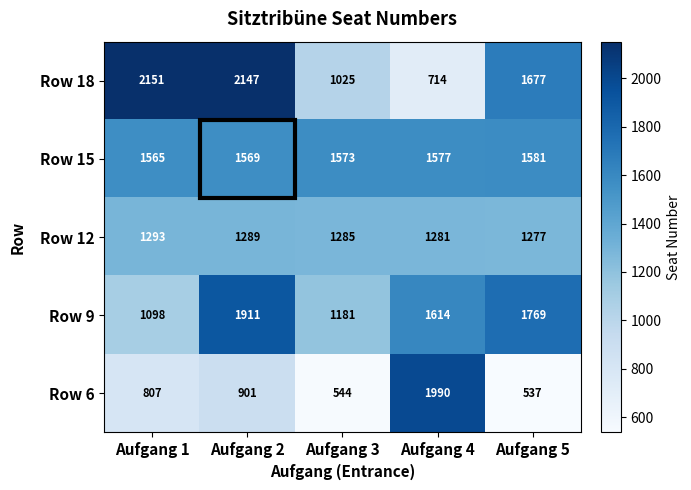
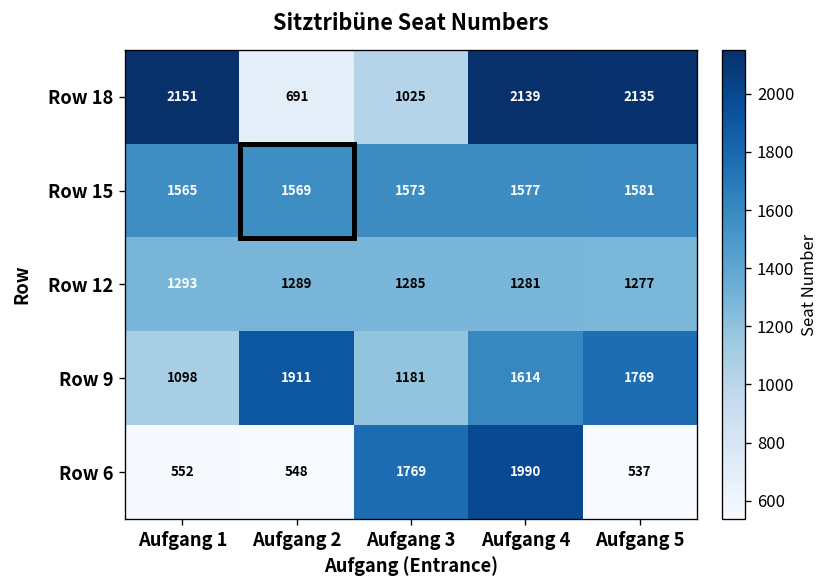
  {
    "Row 18": {
      "Aufgang 1": 2151,
-     "Aufgang 2": 2147,
+     "Aufgang 2": 691,
      "Aufgang 3": 1025,
-     "Aufgang 4": 714,
-     "Aufgang 5": 1677
+     "Aufgang 4": 2139,
+     "Aufgang 5": 2135
    },
    "Row 15": {
      "Aufgang 1": 1565,
      "Aufgang 2": 1569,
      "Aufgang 3": 1573,
      "Aufgang 4": 1577,
      "Aufgang 5": 1581
    },
    "Row 12": {
      "Aufgang 1": 1293,
      "Aufgang 2": 1289,
      "Aufgang 3": 1285,
      "Aufgang 4": 1281,
      "Aufgang 5": 1277
    },
    "Row 9": {
      "Aufgang 1": 1098,
      "Aufgang 2": 1911,
      "Aufgang 3": 1181,
      "Aufgang 4": 1614,
      "Aufgang 5": 1769
    },
    "Row 6": {
-     "Aufgang 1": 807,
-     "Aufgang 2": 901,
-     "Aufgang 3": 544,
+     "Aufgang 1": 552,
+     "Aufgang 2": 548,
+     "Aufgang 3": 1769,
      "Aufgang 4": 1990,
      "Aufgang 5": 537
    }
  }
